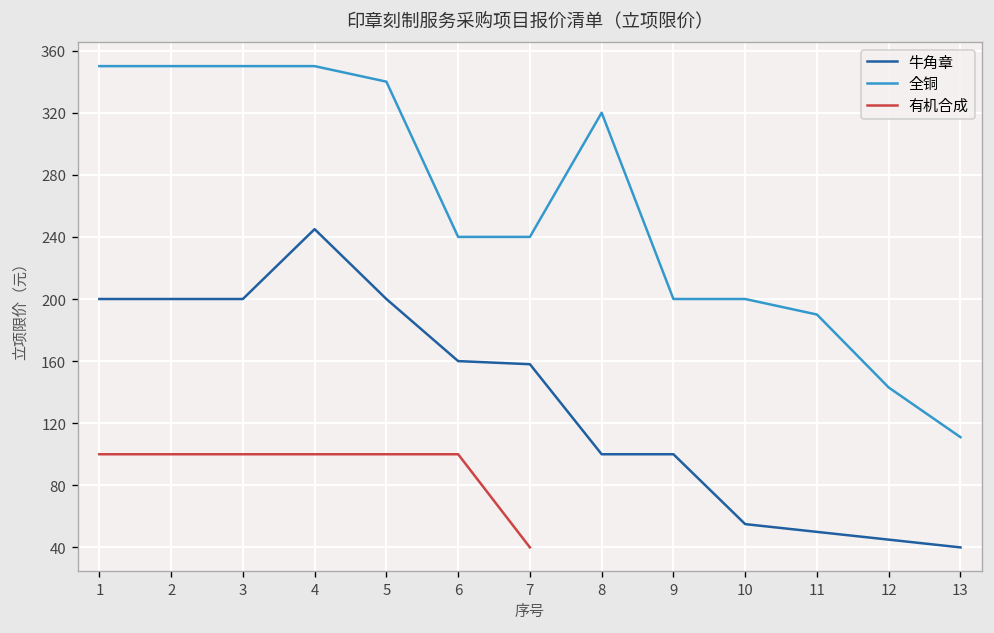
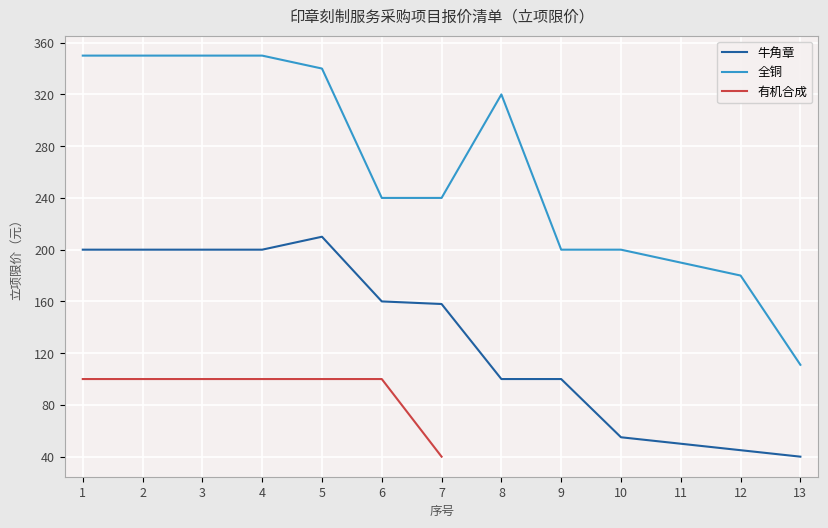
  {
    "牛角章": {
      "1": 200,
      "2": 200,
      "3": 200,
-     "4": 245,
-     "5": 200,
+     "4": 200,
+     "5": 210,
      "6": 160,
      "7": 158,
      "8": 100,
      "9": 100,
      "10": 55,
      "11": 50,
      "12": 45,
      "13": 40
    },
    "全铜": {
      "1": 350,
      "2": 350,
      "3": 350,
      "4": 350,
      "5": 340,
      "6": 240,
      "7": 240,
      "8": 320,
      "9": 200,
      "10": 200,
      "11": 190,
-     "12": 143,
+     "12": 180,
      "13": 111
    },
    "有机合成": {
      "1": 100,
      "2": 100,
      "3": 100,
      "4": 100,
      "5": 100,
      "6": 100,
      "7": 40
    }
  }
